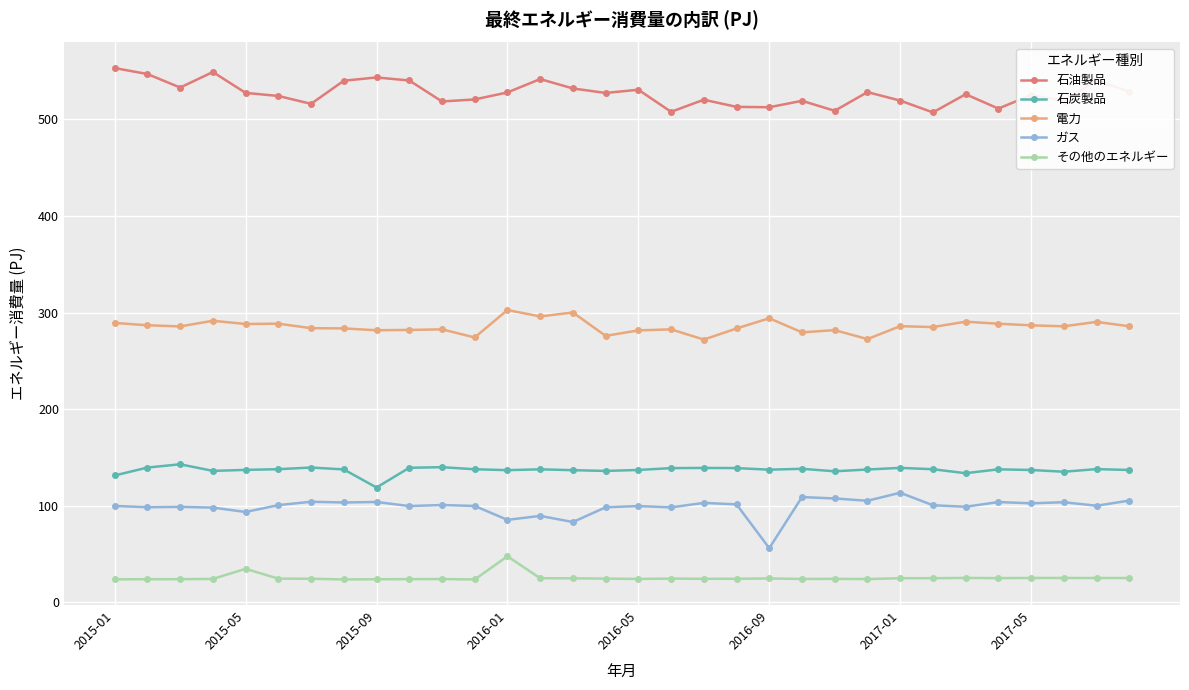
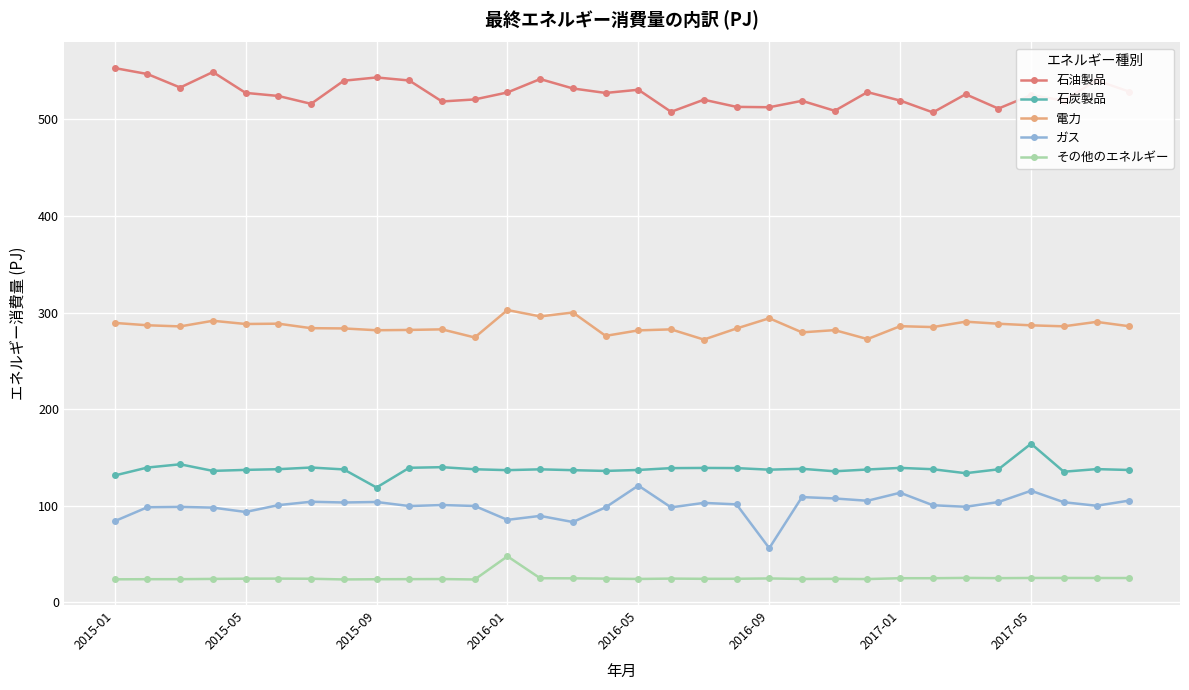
  {
    "石炭製品": {
      "2015-01": 130,
      "2015-05": 140,
      "2015-09": 120,
      "2016-01": 140,
      "2016-05": 140,
      "2016-09": 140,
      "2017-01": 140,
-     "2017-05": 140
+     "2017-05": 160
    },
    "ガス": {
-     "2015-01": 100,
+     "2015-01": 80,
      "2015-05": 90,
      "2015-09": 100,
      "2016-01": 90,
-     "2016-05": 100,
+     "2016-05": 120,
      "2016-09": 60,
      "2017-01": 110,
-     "2017-05": 100
+     "2017-05": 120
    },
    "その他のエネルギー": {
      "2015-01": 20,
-     "2015-05": 30,
+     "2015-05": 20,
      "2015-09": 20,
      "2016-01": 50,
      "2016-05": 20,
      "2016-09": 20,
      "2017-01": 30,
      "2017-05": 30
    }
  }
